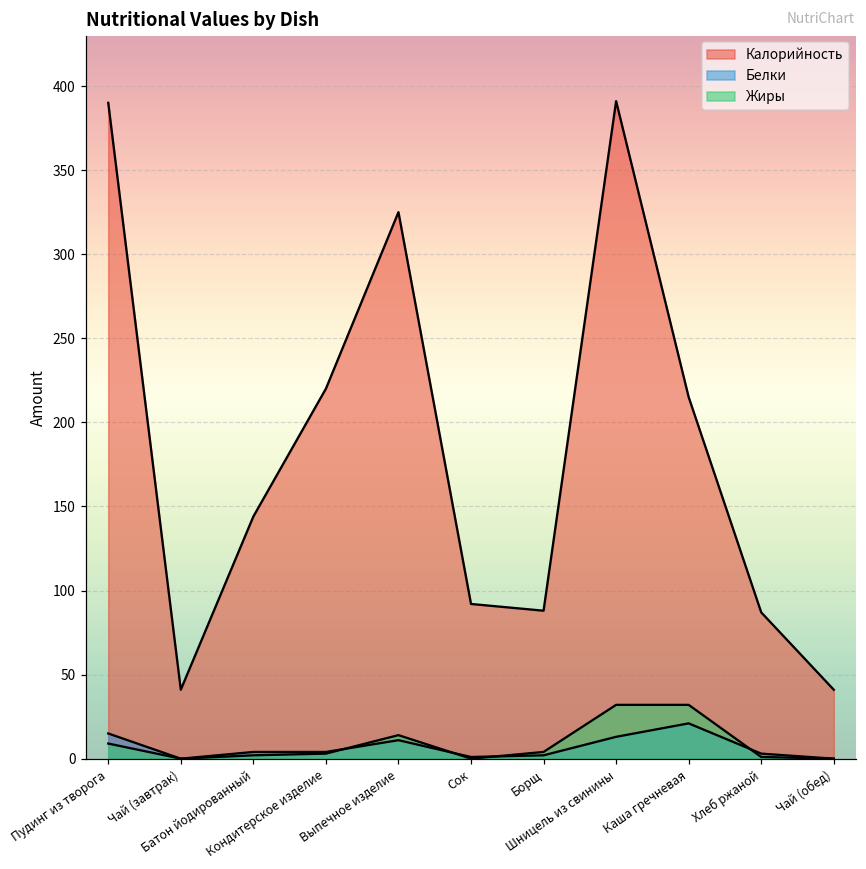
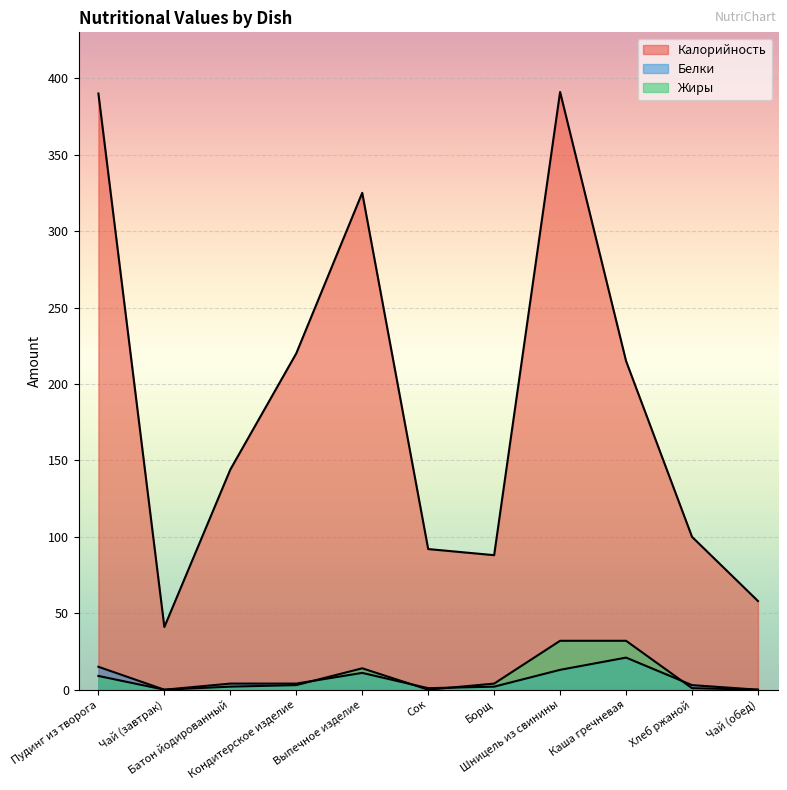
  {
    "Калорийность": {
      "Пудинг из творога": 390,
      "Чай (завтрак)": 41,
      "Батон йодированный": 144,
      "Кондитерское изделие": 220,
      "Выпечное изделие": 325,
      "Сок": 92,
      "Борщ": 88,
      "Шницель из свинины": 391,
      "Каша гречневая": 215,
-     "Хлеб ржаной": 87,
-     "Чай (обед)": 41
+     "Хлеб ржаной": 100,
+     "Чай (обед)": 58
    },
    "Белки": {
      "Пудинг из творога": 15,
      "Батон йодированный": 4,
      "Выпечное изделие": 11,
      "Борщ": 2,
      "Шницель из свинины": 13,
      "Каша гречневая": 21,
      "Хлеб ржаной": 3
    },
    "Жиры": {
      "Пудинг из творога": 9,
      "Батон йодированный": 2,
      "Выпечное изделие": 14,
      "Борщ": 4,
      "Шницель из свинины": 32,
      "Каша гречневая": 32,
      "Хлеб ржаной": 1
    }
  }
